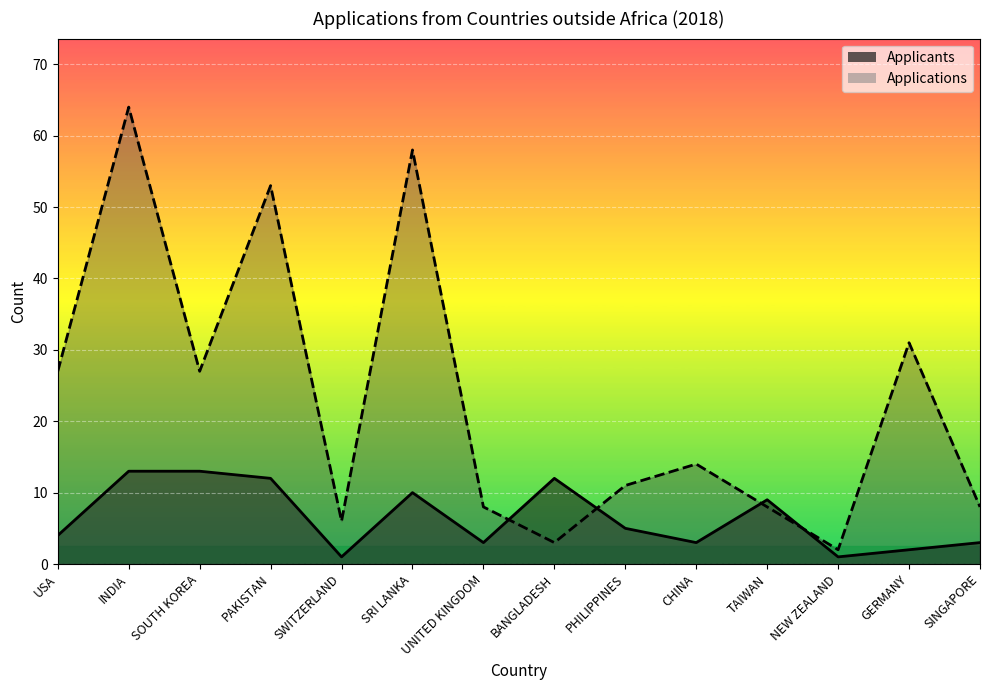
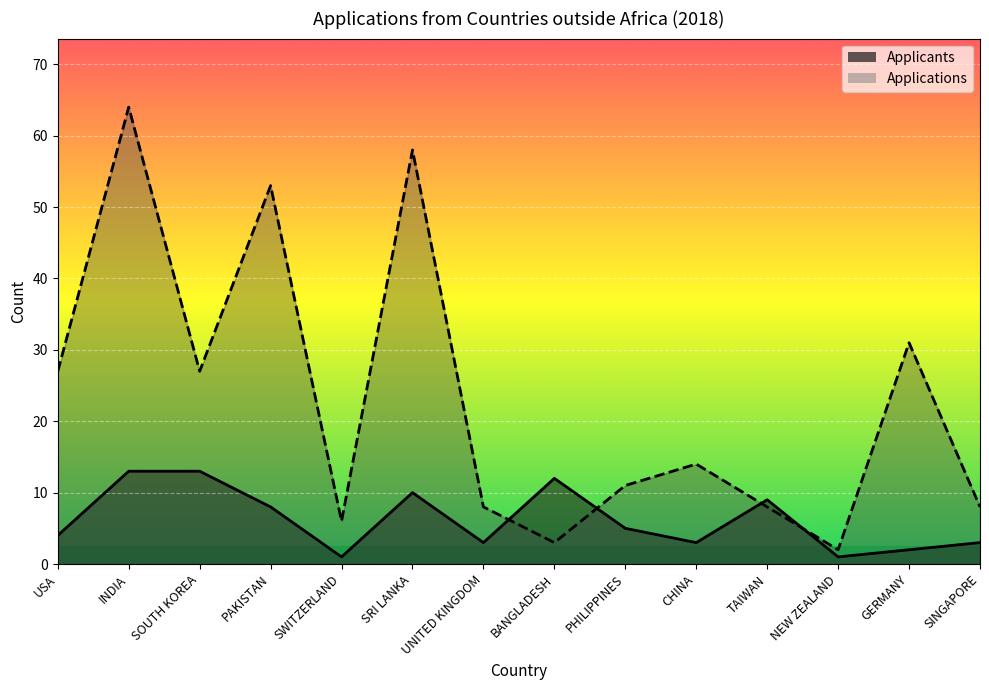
  {
    "Applicants": {
      "USA": 4,
      "INDIA": 13,
      "SOUTH KOREA": 13,
-     "PAKISTAN": 12,
+     "PAKISTAN": 8,
      "SRI LANKA": 10,
      "UNITED KINGDOM": 3,
      "BANGLADESH": 12,
      "PHILIPPINES": 5,
      "CHINA": 3,
      "TAIWAN": 9,
      "SINGAPORE": 3
    },
    "Applications": {
      "USA": 27,
      "INDIA": 64,
      "SOUTH KOREA": 27,
      "PAKISTAN": 53,
      "SWITZERLAND": 6,
      "SRI LANKA": 58,
      "UNITED KINGDOM": 8,
      "BANGLADESH": 3,
      "PHILIPPINES": 11,
      "CHINA": 14,
      "TAIWAN": 8,
      "GERMANY": 31,
      "SINGAPORE": 8
    }
  }
